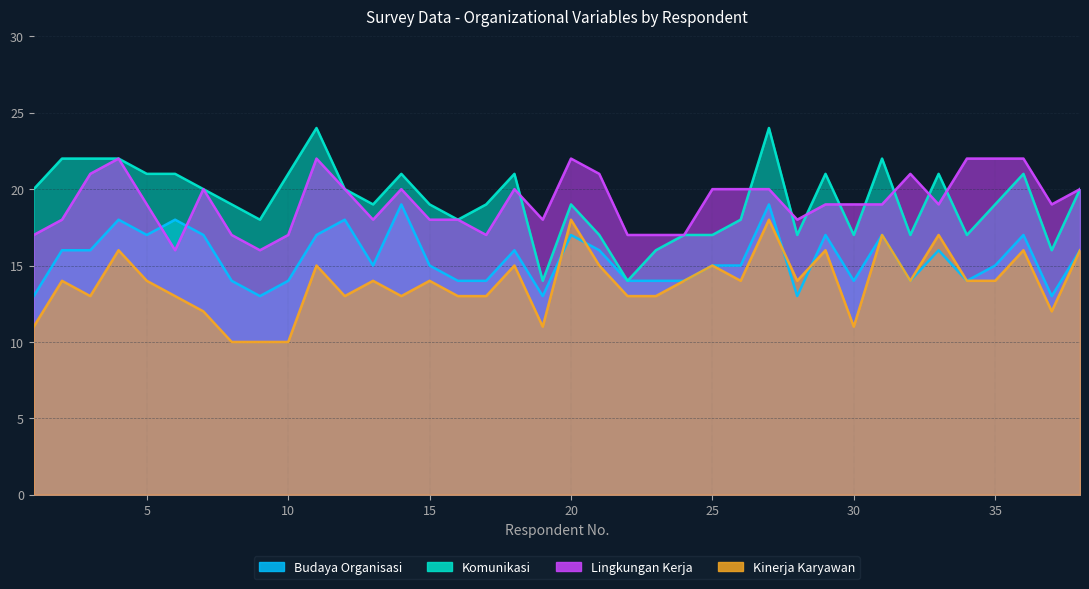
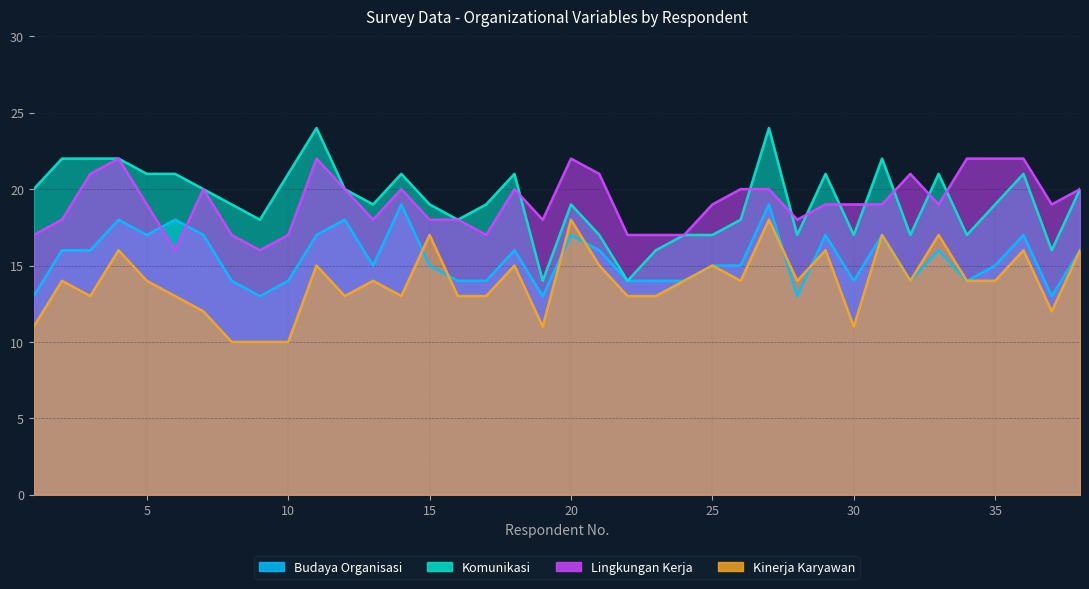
  {
    "Lingkungan Kerja": {
      "5": 19,
      "10": 17,
      "15": 18,
      "20": 22,
-     "25": 20,
+     "25": 19,
      "30": 19,
      "35": 22
    },
    "Kinerja Karyawan": {
      "5": 14,
      "10": 10,
-     "15": 14,
+     "15": 17,
      "20": 18,
      "30": 11,
      "35": 14
    }
  }
